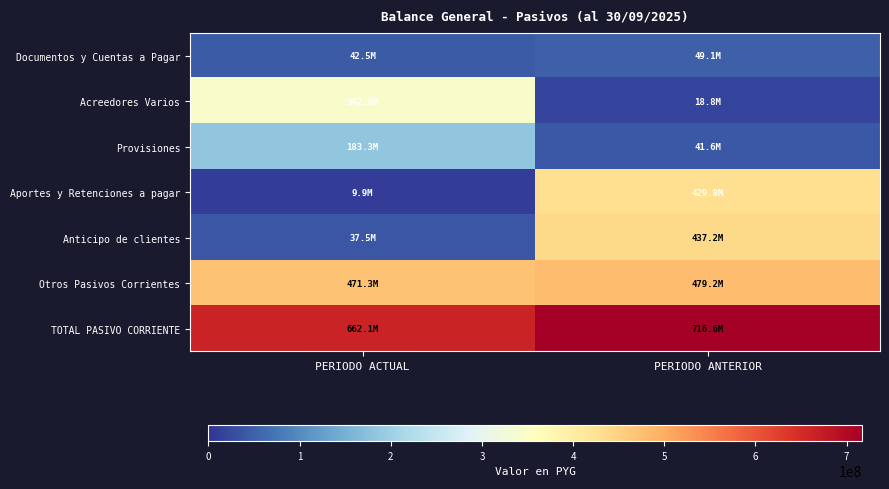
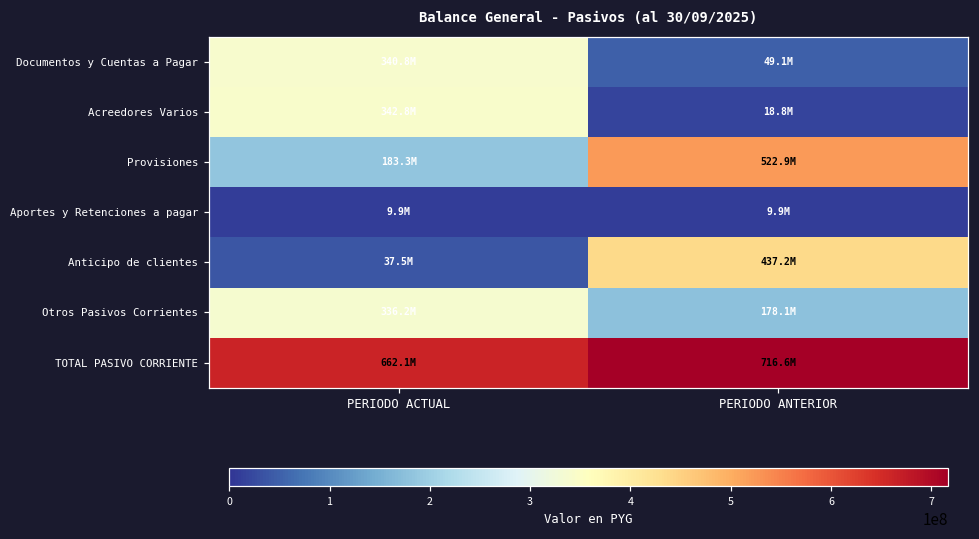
  {
    "Documentos y Cuentas a Pagar": {
-     "PERIODO ACTUAL": "42.5M",
+     "PERIODO ACTUAL": "340.8M",
      "PERIODO ANTERIOR": "49.1M"
    },
    "Acreedores Varios": {
      "PERIODO ACTUAL": "342.8M",
      "PERIODO ANTERIOR": "18.8M"
    },
    "Provisiones": {
      "PERIODO ACTUAL": "183.3M",
-     "PERIODO ANTERIOR": "41.6M"
+     "PERIODO ANTERIOR": "522.9M"
    },
    "Aportes y Retenciones a pagar": {
      "PERIODO ACTUAL": "9.9M",
-     "PERIODO ANTERIOR": "429.8M"
+     "PERIODO ANTERIOR": "9.9M"
    },
    "Anticipo de clientes": {
      "PERIODO ACTUAL": "37.5M",
      "PERIODO ANTERIOR": "437.2M"
    },
    "Otros Pasivos Corrientes": {
-     "PERIODO ACTUAL": "471.3M",
-     "PERIODO ANTERIOR": "479.2M"
+     "PERIODO ACTUAL": "336.2M",
+     "PERIODO ANTERIOR": "178.1M"
    },
    "TOTAL PASIVO CORRIENTE": {
      "PERIODO ACTUAL": "662.1M",
      "PERIODO ANTERIOR": "716.6M"
    }
  }
